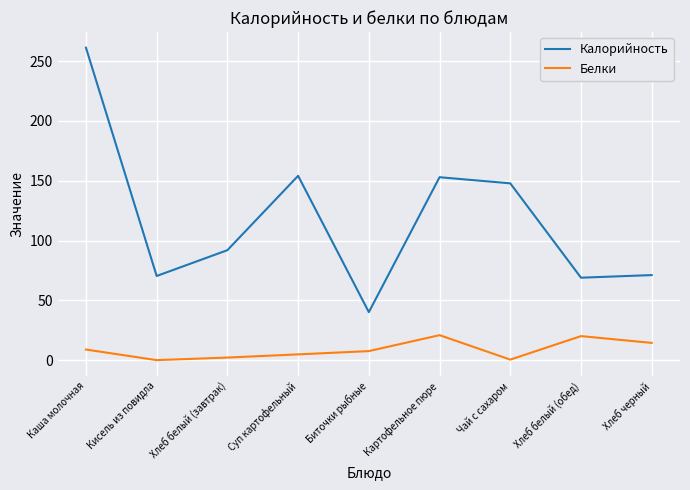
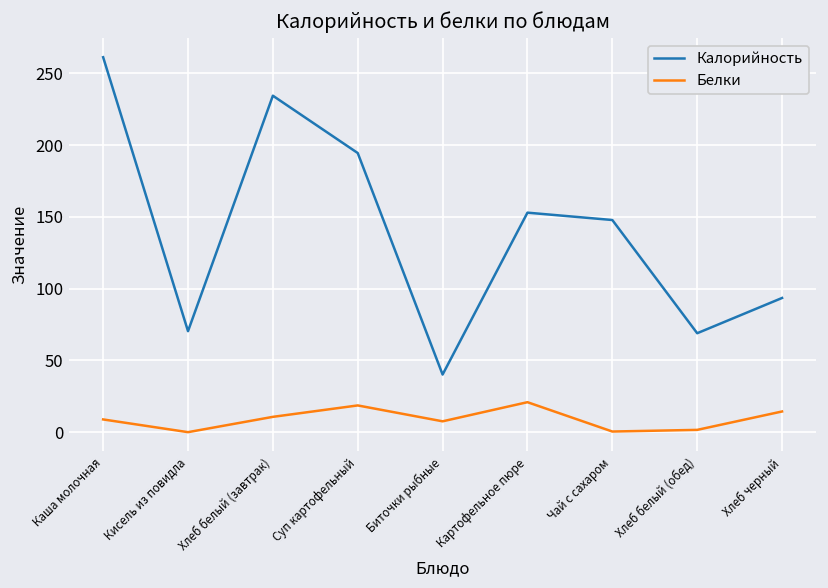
  {
    "Калорийность": {
      "Каша молочная": 261,
      "Кисель из повидла": 70,
-     "Хлеб белый (завтрак)": 92,
-     "Суп картофельный": 154,
+     "Хлеб белый (завтрак)": 234,
+     "Суп картофельный": 194,
      "Биточки рыбные": 40,
      "Картофельное пюре": 153,
      "Чай с сахаром": 148,
      "Хлеб белый (обед)": 69,
-     "Хлеб черный": 71
+     "Хлеб черный": 94
    },
    "Белки": {
      "Каша молочная": 9,
      "Кисель из повидла": 0,
-     "Хлеб белый (завтрак)": 2,
-     "Суп картофельный": 5,
+     "Хлеб белый (завтрак)": 11,
+     "Суп картофельный": 19,
      "Биточки рыбные": 8,
      "Картофельное пюре": 21,
      "Чай с сахаром": 1,
-     "Хлеб белый (обед)": 20,
+     "Хлеб белый (обед)": 2,
      "Хлеб черный": 14
    }
  }
